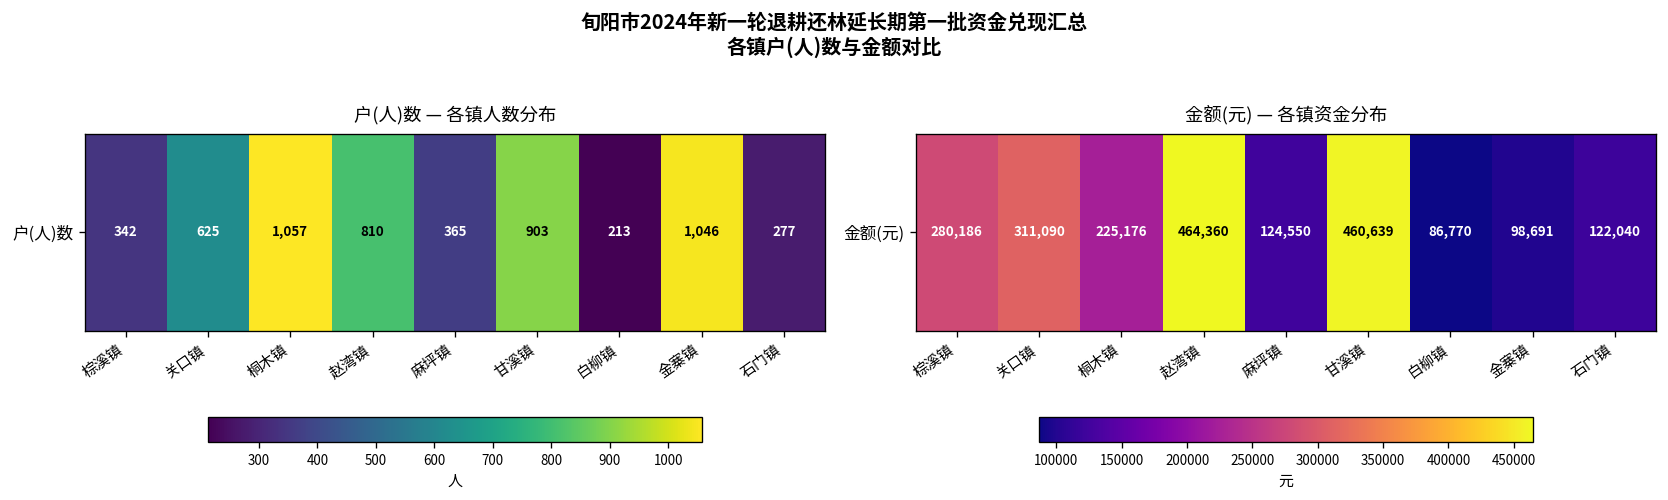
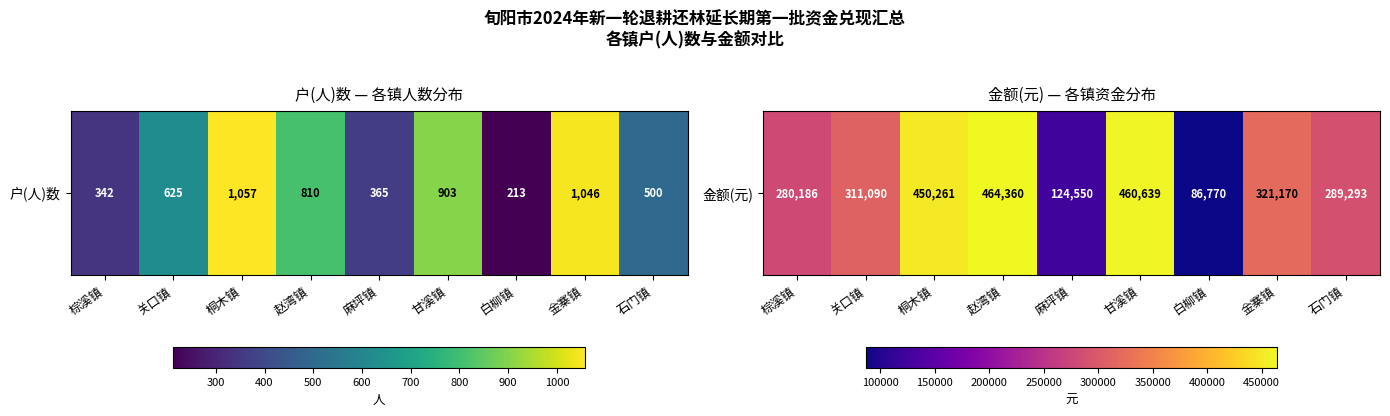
  {
    "户(人)数 — 各镇人数分布": {
      "户(人)数": {
        "棕溪镇": "342",
        "关口镇": "625",
        "桐木镇": "1,057",
        "赵湾镇": "810",
        "麻坪镇": "365",
        "甘溪镇": "903",
        "白柳镇": "213",
        "金寨镇": "1,046",
-       "石门镇": "277"
+       "石门镇": "500"
      }
    },
    "金额(元) — 各镇资金分布": {
      "金额(元)": {
        "棕溪镇": "280,186",
        "关口镇": "311,090",
-       "桐木镇": "225,176",
+       "桐木镇": "450,261",
        "赵湾镇": "464,360",
        "麻坪镇": "124,550",
        "甘溪镇": "460,639",
        "白柳镇": "86,770",
-       "金寨镇": "98,691",
-       "石门镇": "122,040"
+       "金寨镇": "321,170",
+       "石门镇": "289,293"
      }
    }
  }
